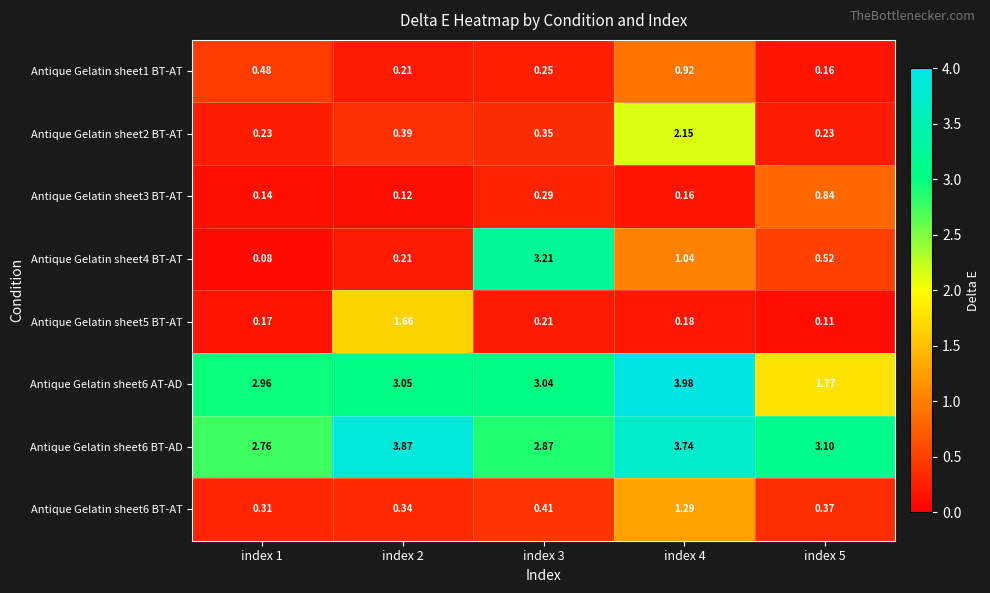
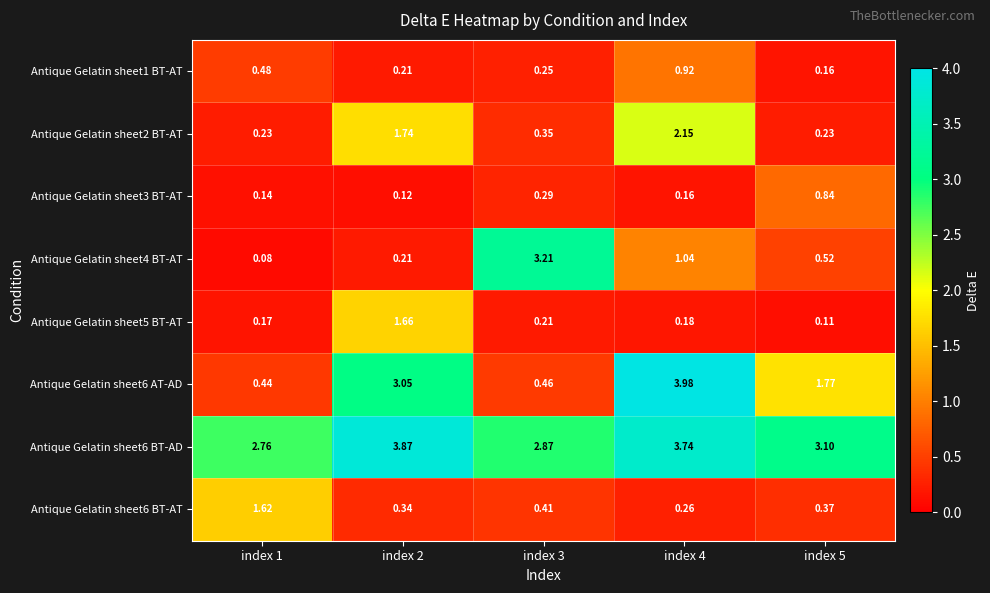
  {
    "Antique Gelatin sheet1 BT-AT": {
      "index 1": 0.48,
      "index 2": 0.21,
      "index 3": 0.25,
      "index 4": 0.92,
      "index 5": 0.16
    },
    "Antique Gelatin sheet2 BT-AT": {
      "index 1": 0.23,
-     "index 2": 0.39,
+     "index 2": 1.74,
      "index 3": 0.35,
      "index 4": 2.15,
      "index 5": 0.23
    },
    "Antique Gelatin sheet3 BT-AT": {
      "index 1": 0.14,
      "index 2": 0.12,
      "index 3": 0.29,
      "index 4": 0.16,
      "index 5": 0.84
    },
    "Antique Gelatin sheet4 BT-AT": {
      "index 1": 0.08,
      "index 2": 0.21,
      "index 3": 3.21,
      "index 4": 1.04,
      "index 5": 0.52
    },
    "Antique Gelatin sheet5 BT-AT": {
      "index 1": 0.17,
      "index 2": 1.66,
      "index 3": 0.21,
      "index 4": 0.18,
      "index 5": 0.11
    },
    "Antique Gelatin sheet6 AT-AD": {
-     "index 1": 2.96,
+     "index 1": 0.44,
      "index 2": 3.05,
-     "index 3": 3.04,
+     "index 3": 0.46,
      "index 4": 3.98,
      "index 5": 1.77
    },
    "Antique Gelatin sheet6 BT-AD": {
      "index 1": 2.76,
      "index 2": 3.87,
      "index 3": 2.87,
      "index 4": 3.74,
      "index 5": 3.10
    },
    "Antique Gelatin sheet6 BT-AT": {
-     "index 1": 0.31,
+     "index 1": 1.62,
      "index 2": 0.34,
      "index 3": 0.41,
-     "index 4": 1.29,
+     "index 4": 0.26,
      "index 5": 0.37
    }
  }
